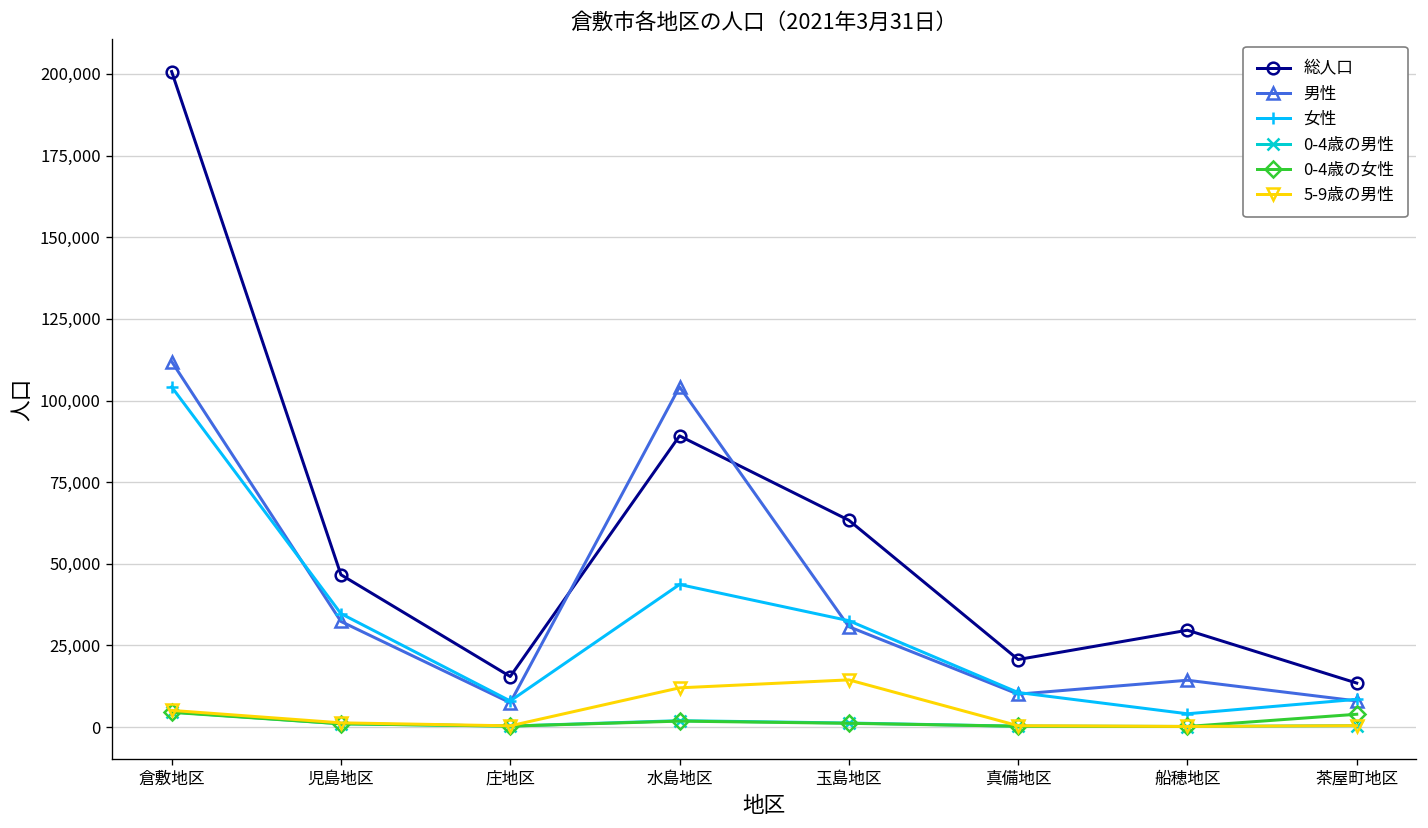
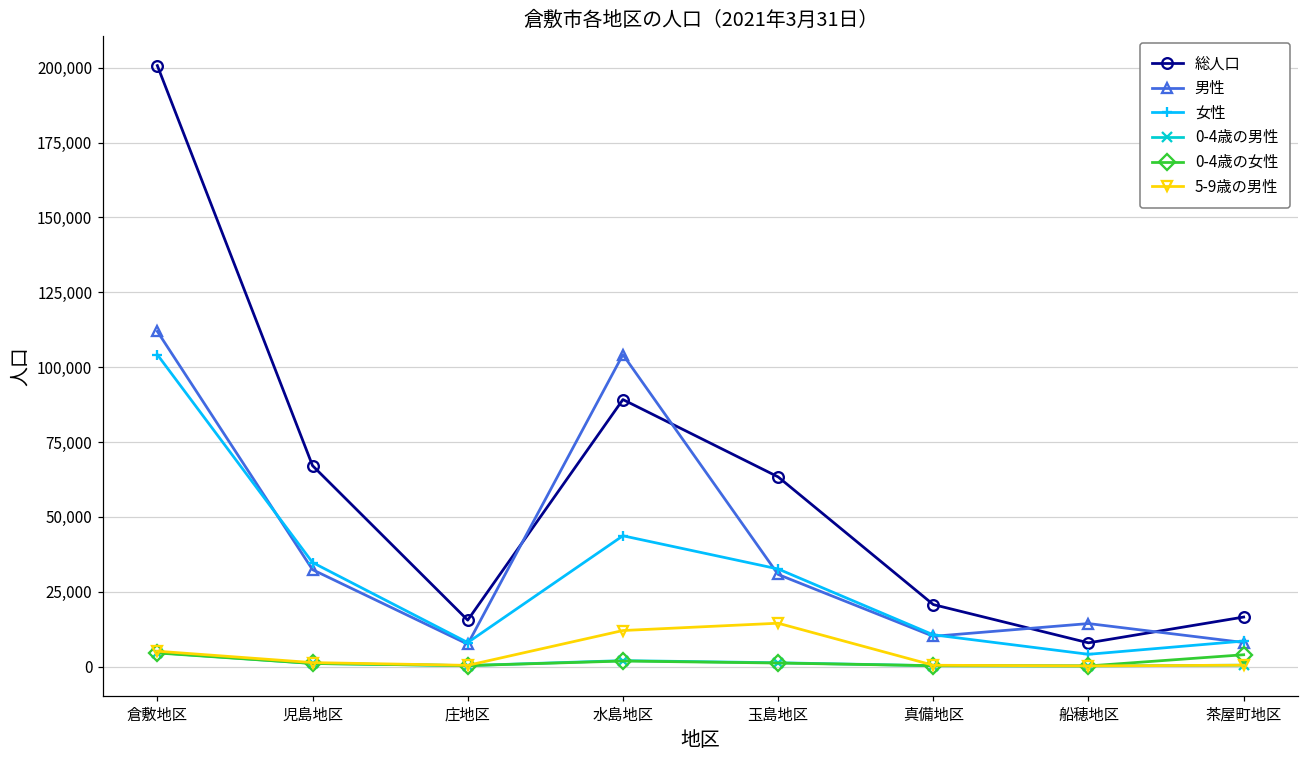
  {
    "総人口": {
      "倉敷地区": "201,000",
-     "児島地区": "47,000",
+     "児島地区": "67,000",
      "庄地区": "15,000",
      "水島地区": "89,000",
      "玉島地区": "63,000",
      "真備地区": "21,000",
-     "船穂地区": "30,000",
-     "茶屋町地区": "13,000"
+     "船穂地区": "8,000",
+     "茶屋町地区": "17,000"
    },
    "男性": {
      "倉敷地区": "112,000",
      "児島地区": "32,000",
      "水島地区": "104,000",
      "玉島地区": "31,000",
      "船穂地区": "14,000"
    },
    "0-4歳の女性": {
      "茶屋町地区": "4,000"
    },
    "5-9歳の男性": {
      "水島地区": "12,000",
      "玉島地区": "14,000"
    }
  }
